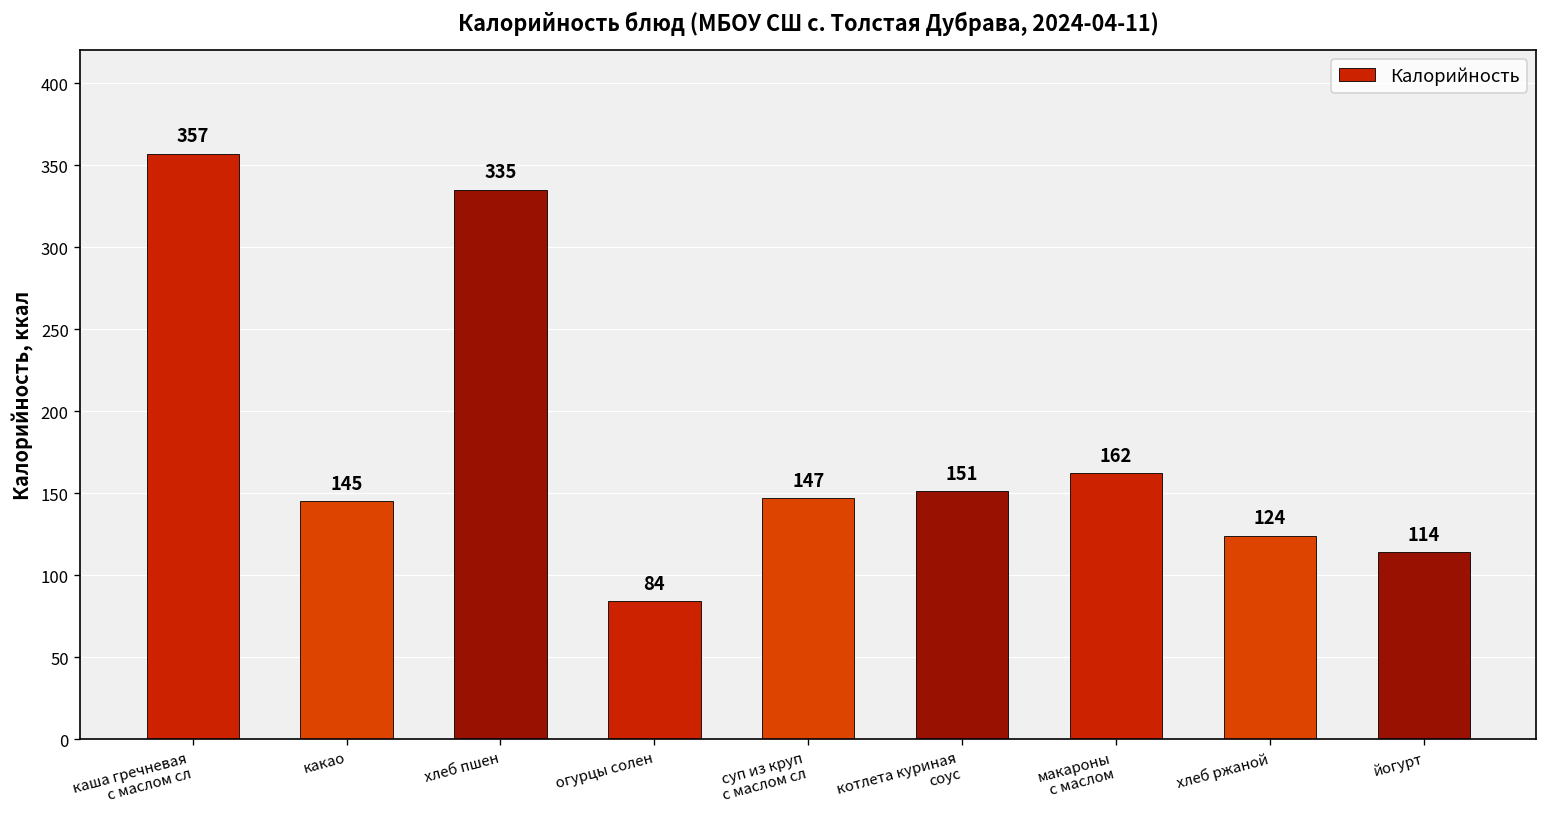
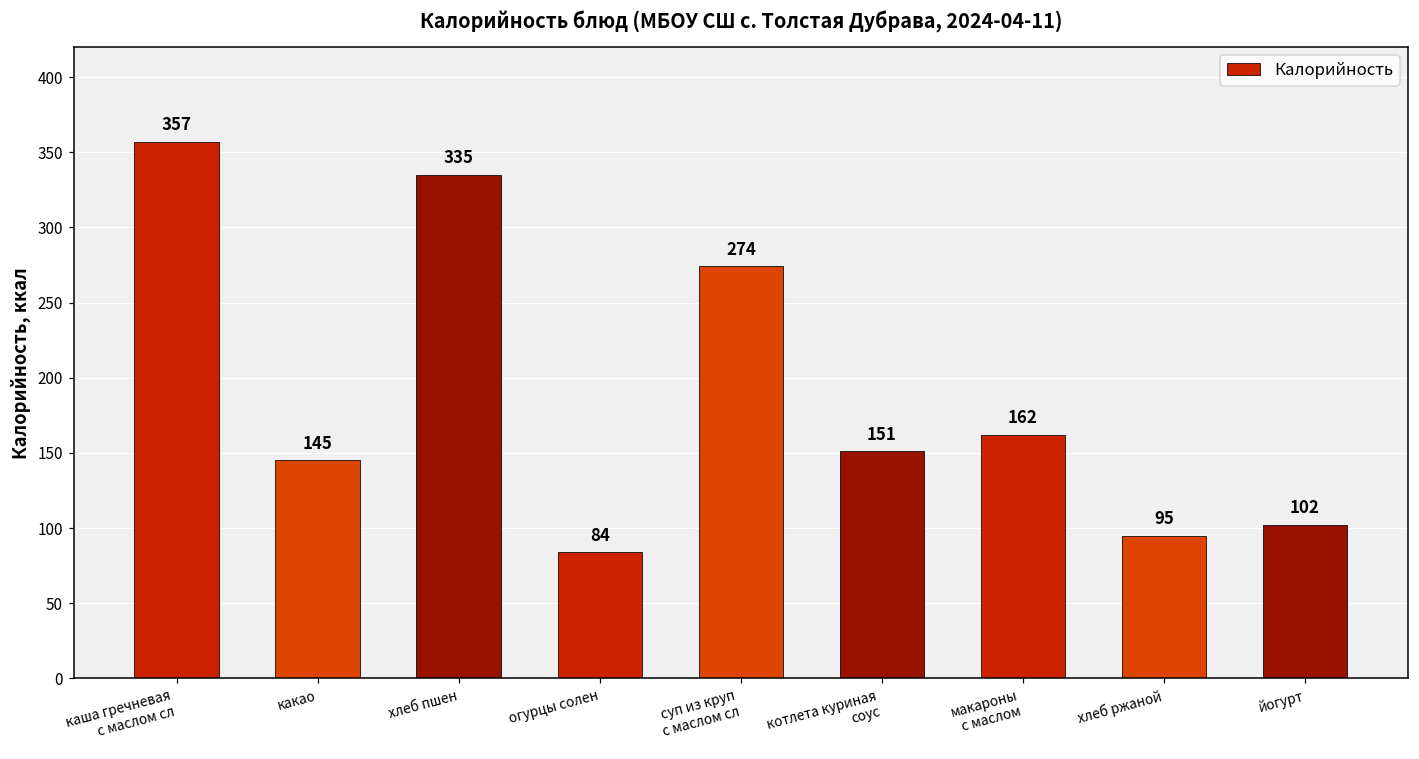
  {
    "каша гречневая с маслом сл": 357,
    "какао": 145,
    "хлеб пшен": 335,
    "огурцы солен": 84,
-   "суп из круп с маслом сл": 147,
+   "суп из круп с маслом сл": 274,
    "котлета куриная соус": 151,
    "макароны с маслом": 162,
-   "хлеб ржаной": 124,
-   "йогурт": 114
+   "хлеб ржаной": 95,
+   "йогурт": 102
  }
